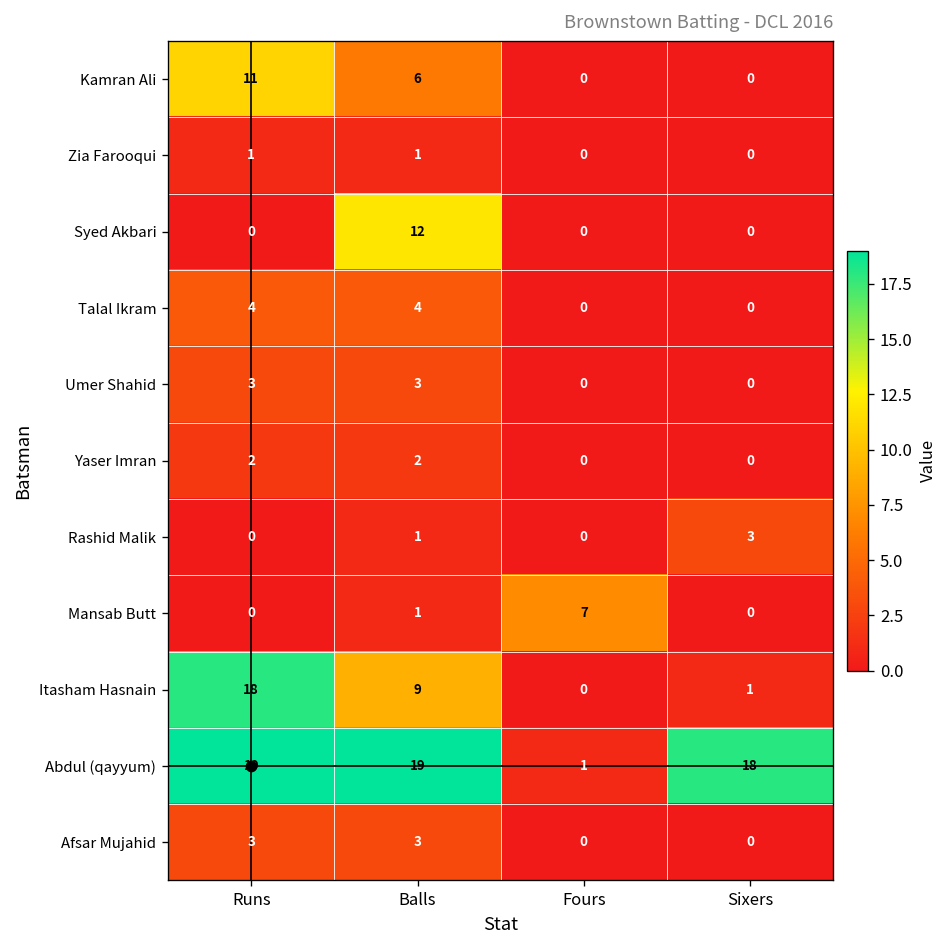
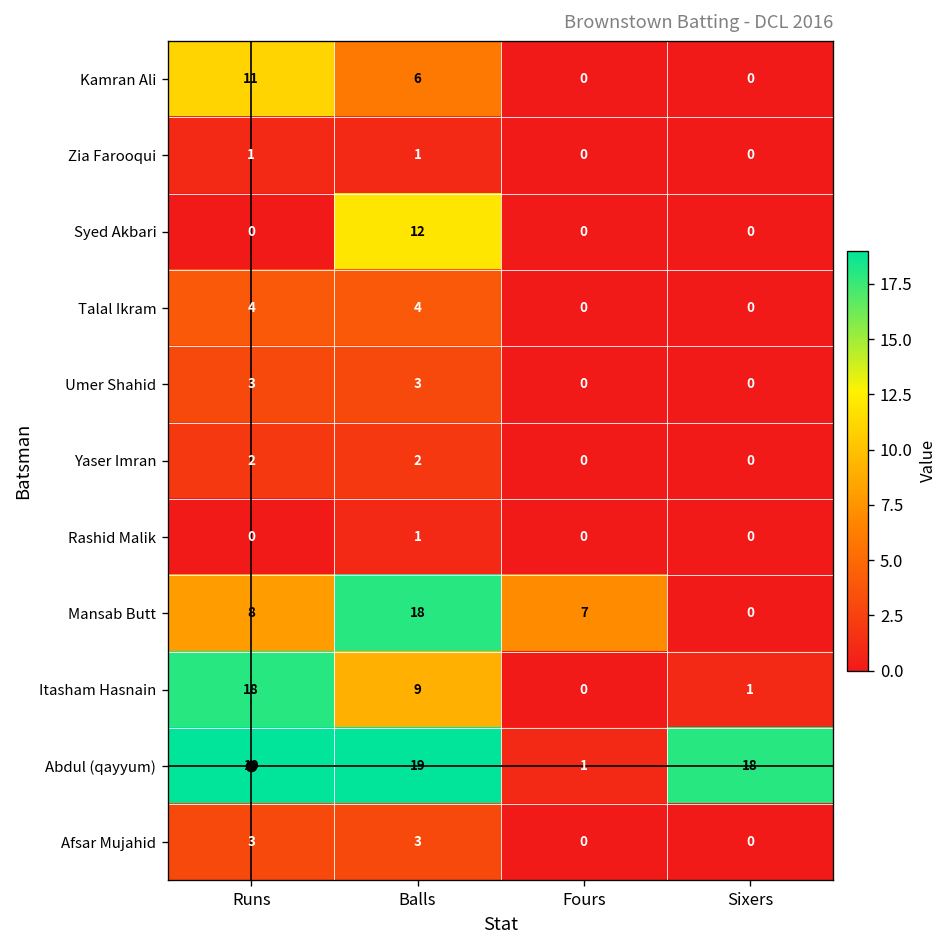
  {
    "Kamran Ali": {
      "Runs": 11,
      "Balls": 6,
      "Fours": 0,
      "Sixers": 0
    },
    "Zia Farooqui": {
      "Runs": 1,
      "Balls": 1,
      "Fours": 0,
      "Sixers": 0
    },
    "Syed Akbari": {
      "Runs": 0,
      "Balls": 12,
      "Fours": 0,
      "Sixers": 0
    },
    "Talal Ikram": {
      "Runs": 4,
      "Balls": 4,
      "Fours": 0,
      "Sixers": 0
    },
    "Umer Shahid": {
      "Runs": 3,
      "Balls": 3,
      "Fours": 0,
      "Sixers": 0
    },
    "Yaser Imran": {
      "Runs": 2,
      "Balls": 2,
      "Fours": 0,
      "Sixers": 0
    },
    "Rashid Malik": {
      "Runs": 0,
      "Balls": 1,
      "Fours": 0,
-     "Sixers": 3
+     "Sixers": 0
    },
    "Mansab Butt": {
-     "Runs": 0,
-     "Balls": 1,
+     "Runs": 8,
+     "Balls": 18,
      "Fours": 7,
      "Sixers": 0
    },
    "Itasham Hasnain": {
      "Runs": 18,
      "Balls": 9,
      "Fours": 0,
      "Sixers": 1
    },
    "Abdul (qayyum)": {
      "Balls": 19,
      "Fours": 1,
      "Sixers": 18
    },
    "Afsar Mujahid": {
      "Runs": 3,
      "Balls": 3,
      "Fours": 0,
      "Sixers": 0
    }
  }
